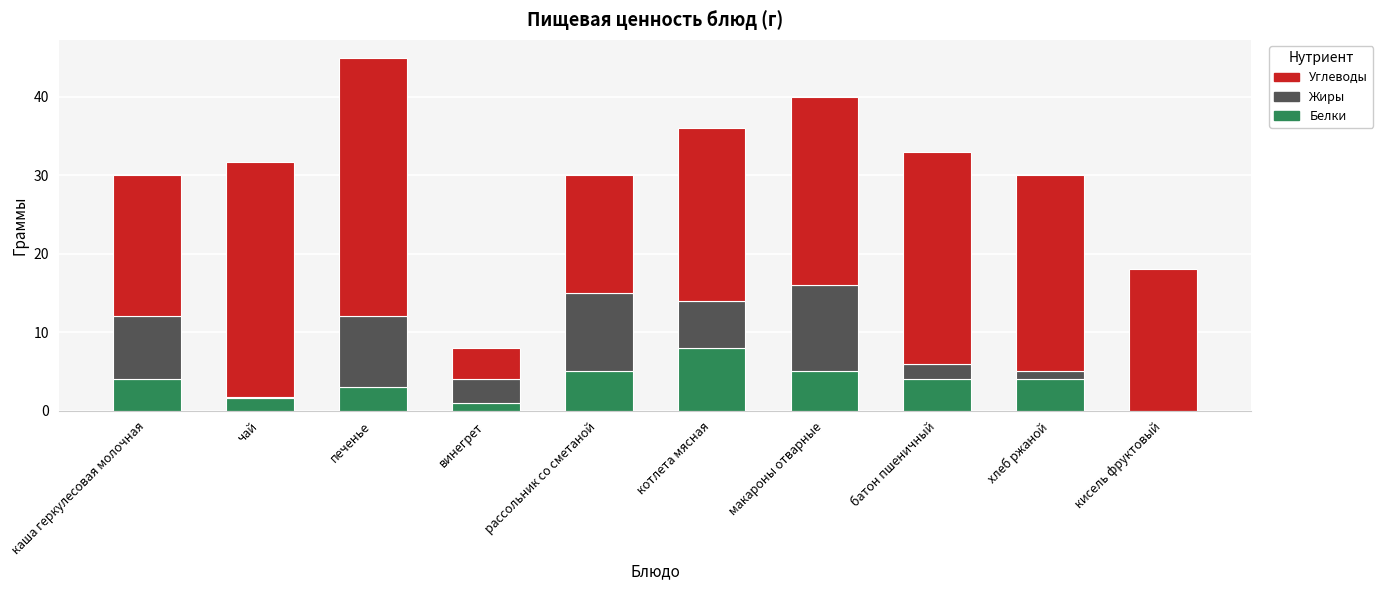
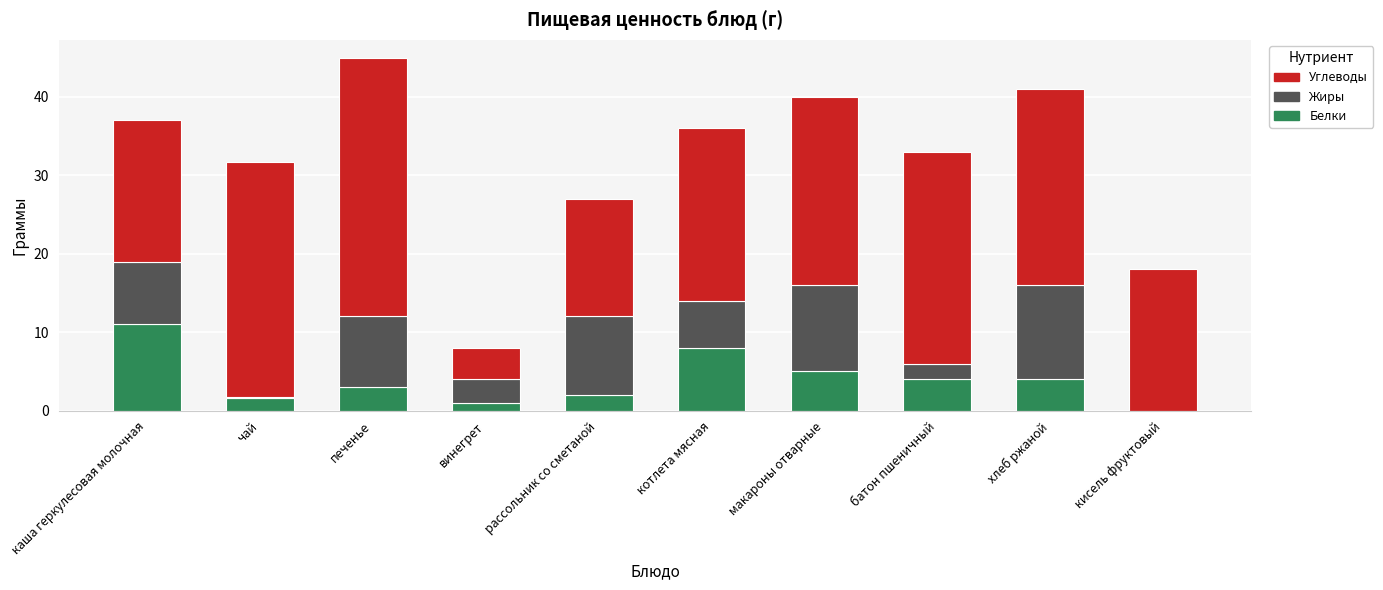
  {
    "Белки": {
-     "каша геркулесовая молочная": 4,
+     "каша геркулесовая молочная": 11,
      "чай": 2,
      "печенье": 3,
      "винегрет": 1,
-     "рассольник со сметаной": 5,
+     "рассольник со сметаной": 2,
      "котлета мясная": 8,
      "макароны отварные": 5,
      "батон пшеничный": 4,
      "хлеб ржаной": 4,
      "кисель фруктовый": 0
    },
    "Жиры": {
      "каша геркулесовая молочная": 8,
      "печенье": 9,
      "винегрет": 3,
      "рассольник со сметаной": 10,
      "котлета мясная": 6,
      "макароны отварные": 11,
      "батон пшеничный": 2,
-     "хлеб ржаной": 1,
+     "хлеб ржаной": 12,
      "кисель фруктовый": 0
    },
    "Углеводы": {
      "каша геркулесовая молочная": 18,
      "чай": 30,
      "печенье": 33,
      "винегрет": 4,
      "рассольник со сметаной": 15,
      "котлета мясная": 22,
      "макароны отварные": 24,
      "батон пшеничный": 27,
      "хлеб ржаной": 25,
      "кисель фруктовый": 18
    }
  }
